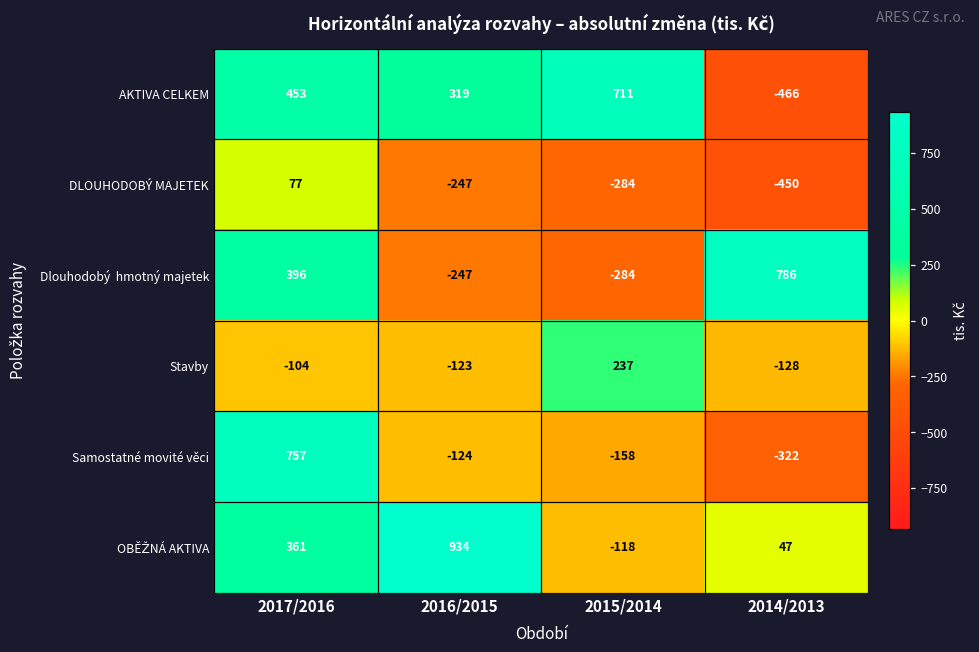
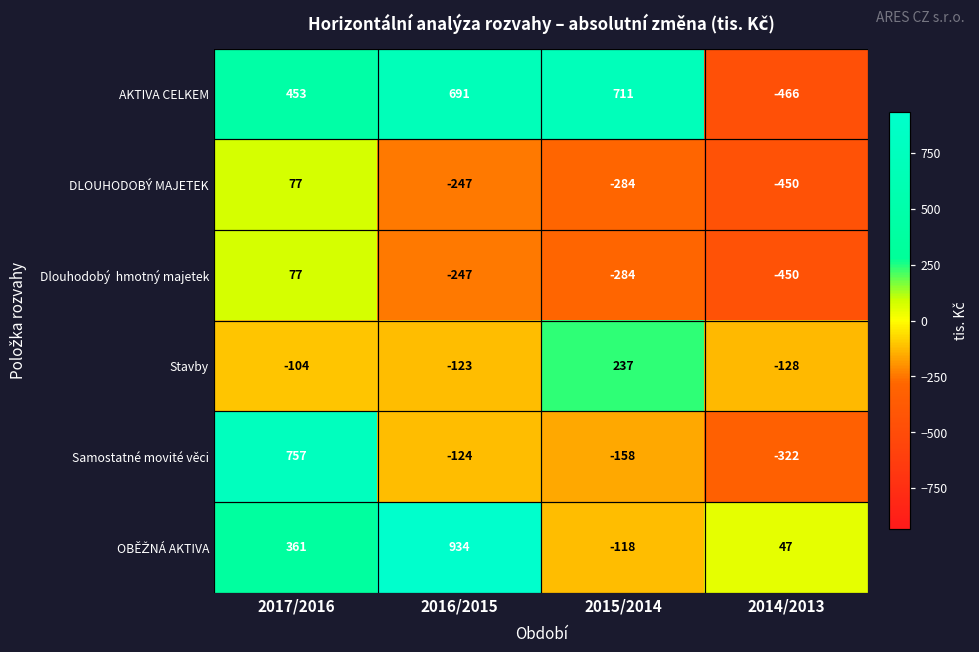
  {
    "AKTIVA CELKEM": {
      "2017/2016": 453,
-     "2016/2015": 319,
+     "2016/2015": 691,
      "2015/2014": 711,
      "2014/2013": -466
    },
    "DLOUHODOBÝ MAJETEK": {
      "2017/2016": 77,
      "2016/2015": -247,
      "2015/2014": -284,
      "2014/2013": -450
    },
    "Dlouhodobý hmotný majetek": {
-     "2017/2016": 396,
+     "2017/2016": 77,
      "2016/2015": -247,
      "2015/2014": -284,
-     "2014/2013": 786
+     "2014/2013": -450
    },
    "Stavby": {
      "2017/2016": -104,
      "2016/2015": -123,
      "2015/2014": 237,
      "2014/2013": -128
    },
    "Samostatné movité věci": {
      "2017/2016": 757,
      "2016/2015": -124,
      "2015/2014": -158,
      "2014/2013": -322
    },
    "OBĚŽNÁ AKTIVA": {
      "2017/2016": 361,
      "2016/2015": 934,
      "2015/2014": -118,
      "2014/2013": 47
    }
  }
